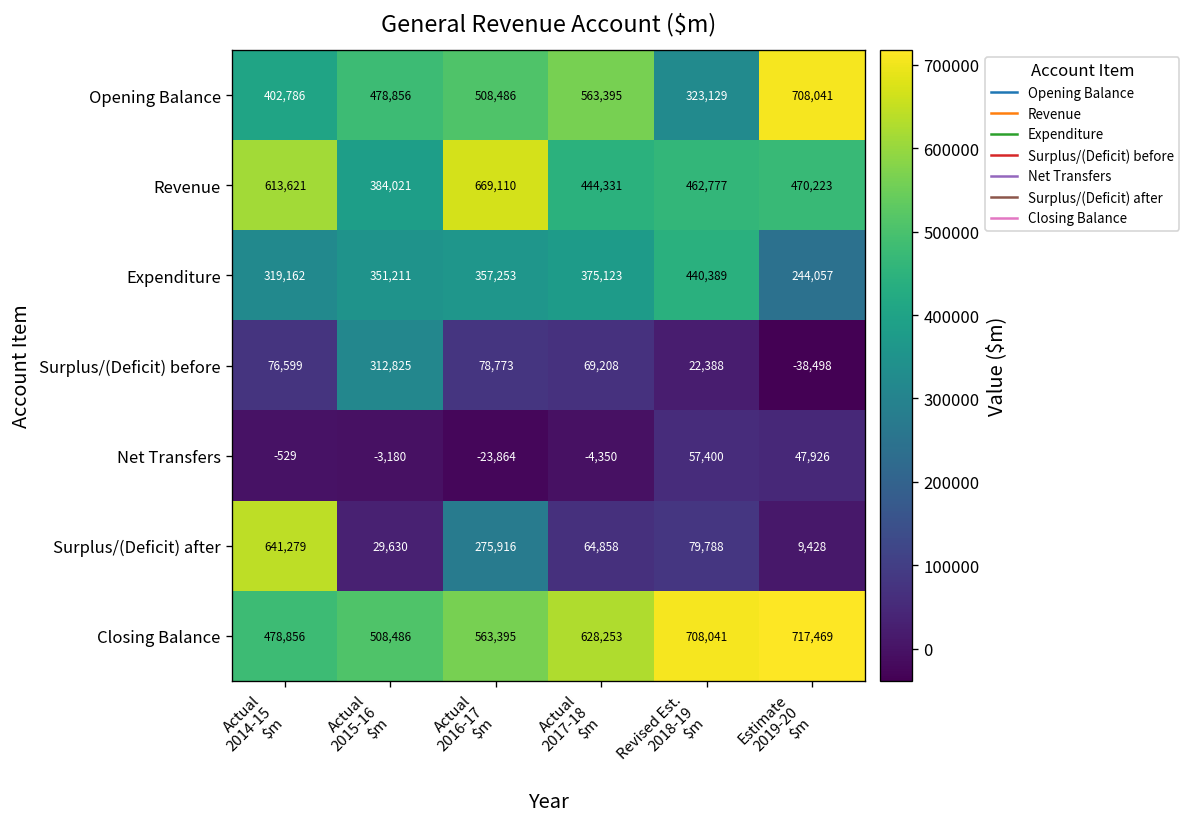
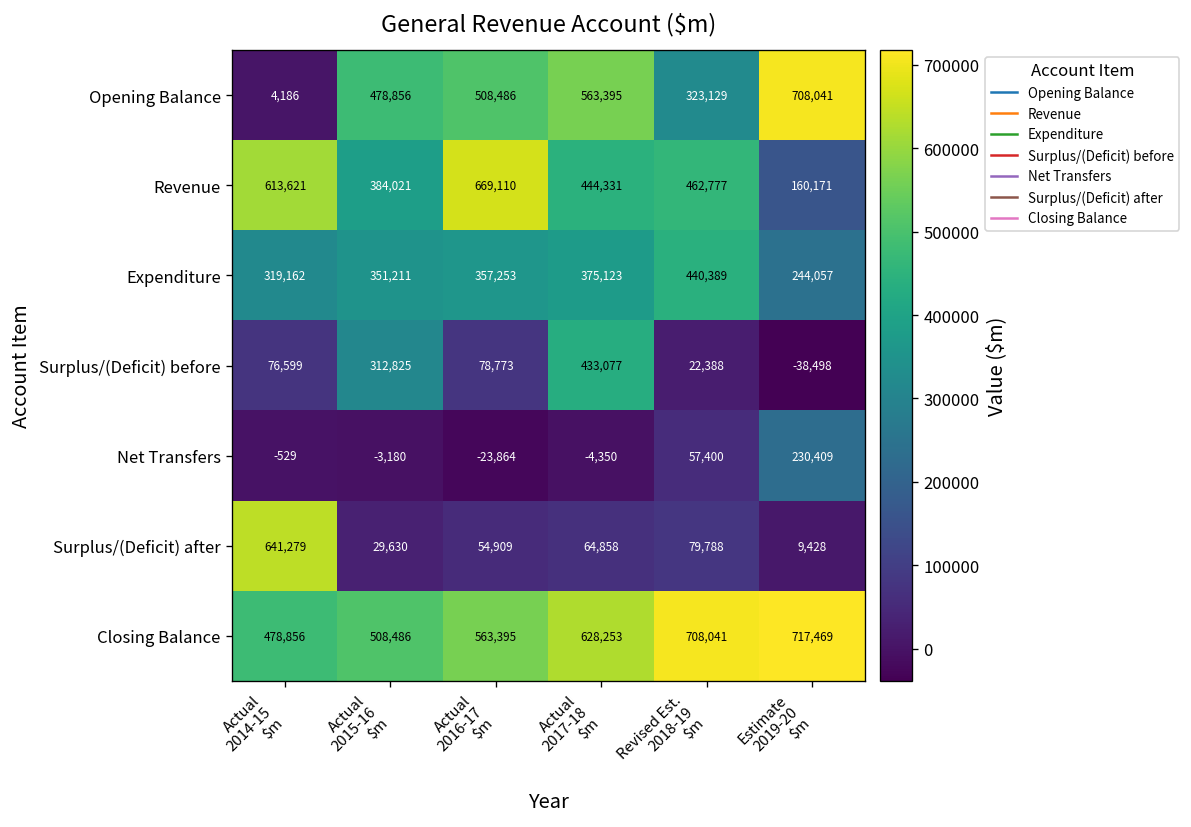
  {
    "Opening Balance": {
-     "Actual 2014-15 $m": "402,786",
+     "Actual 2014-15 $m": "4,186",
      "Actual 2015-16 $m": "478,856",
      "Actual 2016-17 $m": "508,486",
      "Actual 2017-18 $m": "563,395",
      "Revised Est. 2018-19 $m": "323,129",
      "Estimate 2019-20 $m": "708,041"
    },
    "Revenue": {
      "Actual 2014-15 $m": "613,621",
      "Actual 2015-16 $m": "384,021",
      "Actual 2016-17 $m": "669,110",
      "Actual 2017-18 $m": "444,331",
      "Revised Est. 2018-19 $m": "462,777",
-     "Estimate 2019-20 $m": "470,223"
+     "Estimate 2019-20 $m": "160,171"
    },
    "Expenditure": {
      "Actual 2014-15 $m": "319,162",
      "Actual 2015-16 $m": "351,211",
      "Actual 2016-17 $m": "357,253",
      "Actual 2017-18 $m": "375,123",
      "Revised Est. 2018-19 $m": "440,389",
      "Estimate 2019-20 $m": "244,057"
    },
    "Surplus/(Deficit) before": {
      "Actual 2014-15 $m": "76,599",
      "Actual 2015-16 $m": "312,825",
      "Actual 2016-17 $m": "78,773",
-     "Actual 2017-18 $m": "69,208",
+     "Actual 2017-18 $m": "433,077",
      "Revised Est. 2018-19 $m": "22,388",
      "Estimate 2019-20 $m": "-38,498"
    },
    "Net Transfers": {
      "Actual 2014-15 $m": "-529",
      "Actual 2015-16 $m": "-3,180",
      "Actual 2016-17 $m": "-23,864",
      "Actual 2017-18 $m": "-4,350",
      "Revised Est. 2018-19 $m": "57,400",
-     "Estimate 2019-20 $m": "47,926"
+     "Estimate 2019-20 $m": "230,409"
    },
    "Surplus/(Deficit) after": {
      "Actual 2014-15 $m": "641,279",
      "Actual 2015-16 $m": "29,630",
-     "Actual 2016-17 $m": "275,916",
+     "Actual 2016-17 $m": "54,909",
      "Actual 2017-18 $m": "64,858",
      "Revised Est. 2018-19 $m": "79,788",
      "Estimate 2019-20 $m": "9,428"
    },
    "Closing Balance": {
      "Actual 2014-15 $m": "478,856",
      "Actual 2015-16 $m": "508,486",
      "Actual 2016-17 $m": "563,395",
      "Actual 2017-18 $m": "628,253",
      "Revised Est. 2018-19 $m": "708,041",
      "Estimate 2019-20 $m": "717,469"
    }
  }
